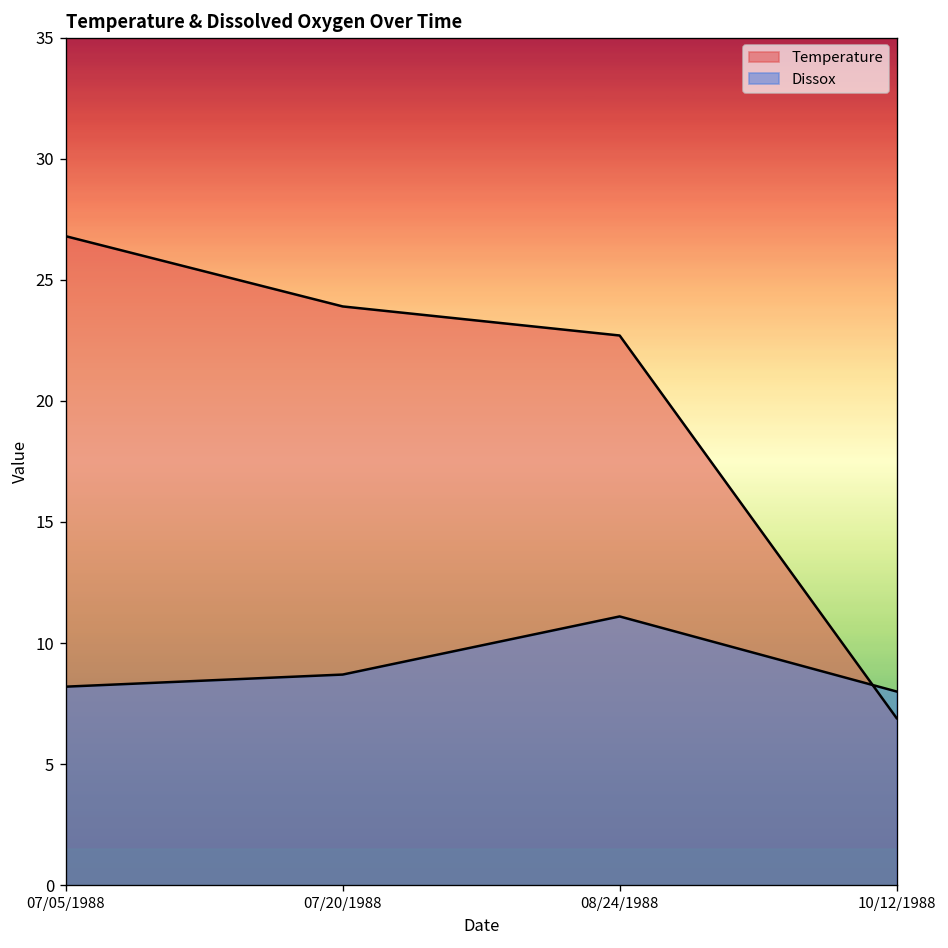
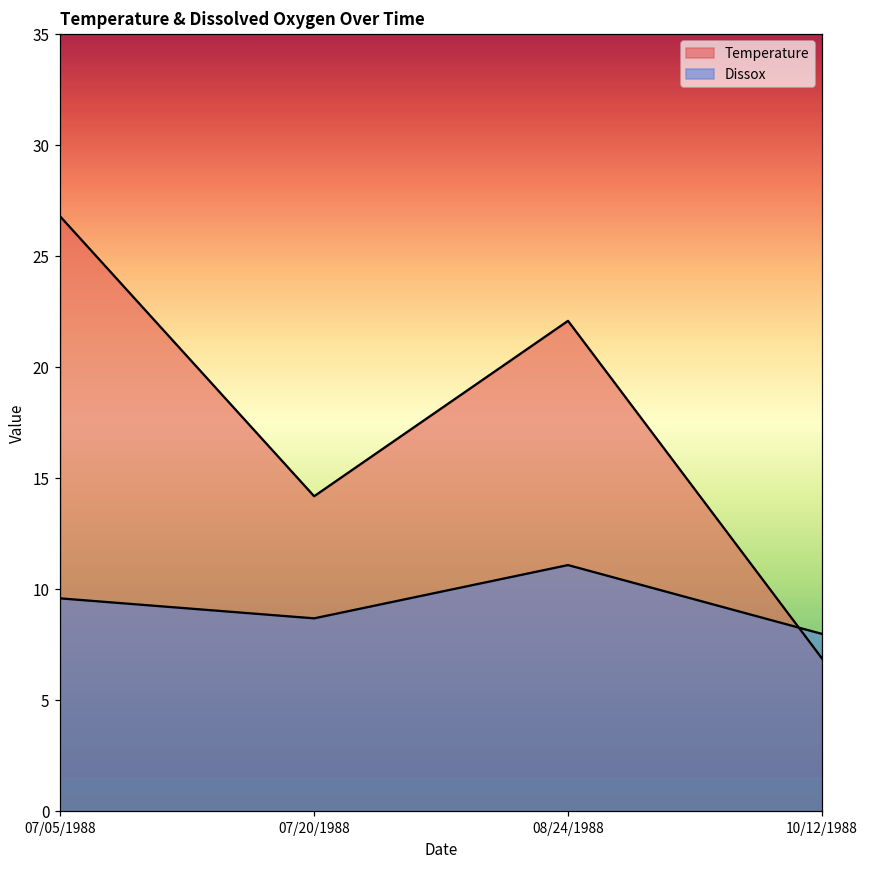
  {
    "Temperature": {
      "07/05/1988": 26.8,
-     "07/20/1988": 23.9,
-     "08/24/1988": 22.7,
+     "07/20/1988": 14.2,
+     "08/24/1988": 22.1,
      "10/12/1988": 6.9
    },
    "Dissox": {
-     "07/05/1988": 8.2,
+     "07/05/1988": 9.6,
      "07/20/1988": 8.7,
      "08/24/1988": 11.1,
      "10/12/1988": 8.0
    }
  }
